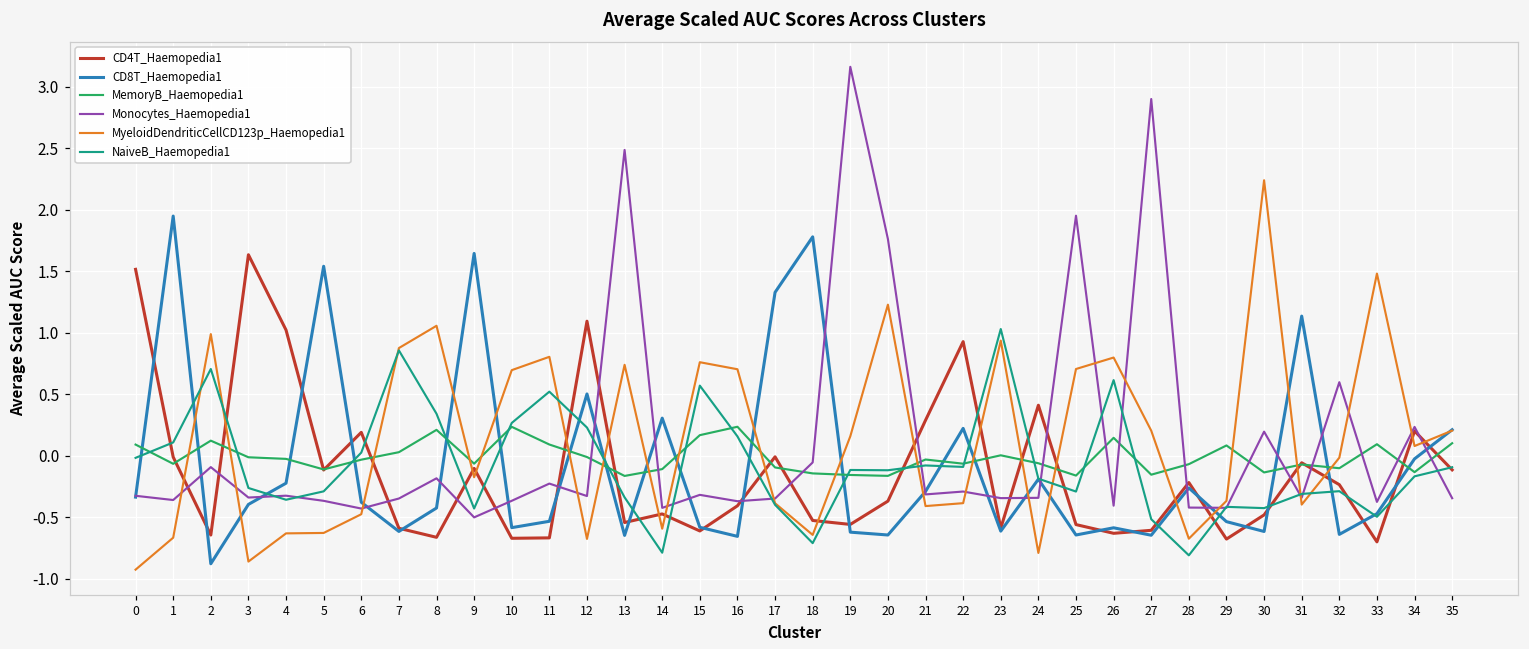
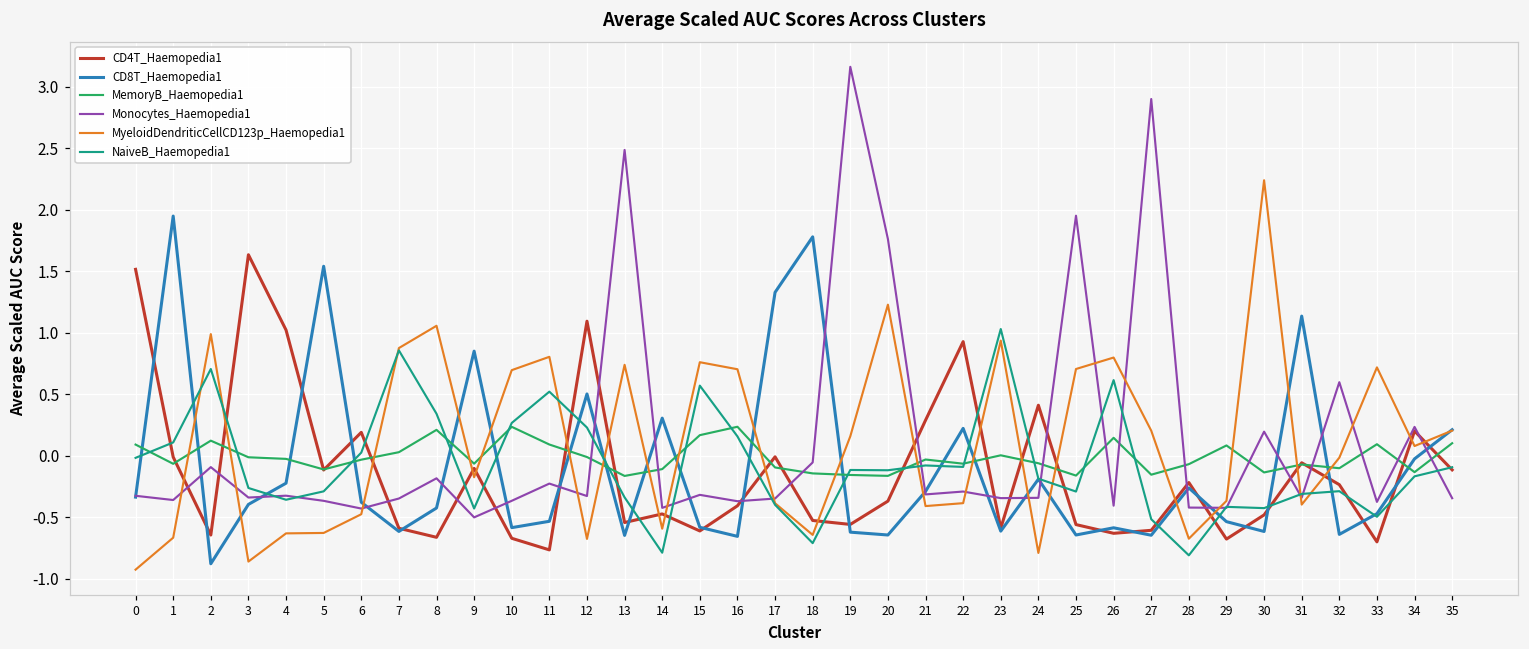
  {
    "CD4T_Haemopedia1": {
      "0": 1.52,
      "1": -0.01,
      "2": -0.64,
      "3": 1.63,
      "4": 1.02,
      "6": 0.19,
      "7": -0.59,
      "8": -0.66,
      "9": -0.10,
      "10": -0.67,
-     "11": -0.67,
+     "11": -0.76,
      "12": 1.09,
      "13": -0.54,
      "14": -0.47,
      "15": -0.61,
      "16": -0.41,
      "17": -0.01,
      "18": -0.53,
      "19": -0.56,
      "20": -0.37,
      "21": 0.29,
      "22": 0.93,
      "23": -0.59,
      "24": 0.41,
      "25": -0.56,
      "26": -0.63,
      "27": -0.61,
      "28": -0.22,
      "29": -0.68,
      "30": -0.48,
      "32": -0.23,
      "33": -0.70,
      "34": 0.20
    },
    "CD8T_Haemopedia1": {
      "1": 1.95,
      "2": -0.88,
      "3": -0.39,
      "4": -0.22,
      "5": 1.54,
      "6": -0.38,
      "7": -0.61,
      "8": -0.42,
-     "9": 1.64,
+     "9": 0.85,
      "10": -0.58,
      "11": -0.53,
      "12": 0.50,
      "13": -0.65,
      "14": 0.31,
      "15": -0.58,
      "16": -0.65,
      "17": 1.33,
      "18": 1.78,
      "19": -0.62,
      "20": -0.64,
      "21": -0.29,
      "22": 0.22,
      "23": -0.61,
      "25": -0.64,
      "26": -0.59,
      "27": -0.65,
      "28": -0.26,
      "29": -0.54,
      "30": -0.61,
      "31": 1.14,
      "32": -0.64,
      "33": -0.47,
      "34": -0.02
    },
    "Monocytes_Haemopedia1": {
      "1": -0.36,
      "2": -0.09,
      "3": -0.34,
      "4": -0.32,
      "5": -0.37,
      "6": -0.43,
      "7": -0.35,
      "8": -0.18,
      "9": -0.50,
      "10": -0.37,
      "11": -0.23,
      "12": -0.33,
      "13": 2.49,
      "14": -0.42,
      "15": -0.32,
      "16": -0.37,
      "17": -0.35,
      "18": -0.05,
      "19": 3.16,
      "20": 1.76,
      "21": -0.31,
      "22": -0.29,
      "23": -0.34,
      "24": -0.34,
      "25": 1.95,
      "26": -0.41,
      "27": 2.90,
      "28": -0.42,
      "30": 0.20,
      "31": -0.34,
      "32": 0.60,
      "33": -0.37,
      "34": 0.24,
      "35": -0.34
    },
    "MyeloidDendriticCellCD123p_Haemopedia1": {
      "0": -0.93,
      "1": -0.67,
      "2": 0.99,
      "3": -0.86,
      "4": -0.63,
      "5": -0.63,
      "6": -0.47,
      "8": 1.06,
      "9": -0.17,
      "10": 0.70,
      "11": 0.80,
      "12": -0.68,
      "13": 0.74,
      "14": -0.59,
      "15": 0.76,
      "16": 0.70,
      "18": -0.64,
      "19": 0.16,
      "20": 1.23,
      "21": -0.41,
      "22": -0.38,
      "23": 0.94,
      "24": -0.79,
      "25": 0.71,
      "26": 0.80,
      "27": 0.20,
      "28": -0.67,
      "29": -0.37,
      "30": 2.24,
      "31": -0.40,
      "32": -0.02,
-     "33": 1.48,
+     "33": 0.72,
      "34": 0.08
    }
  }
